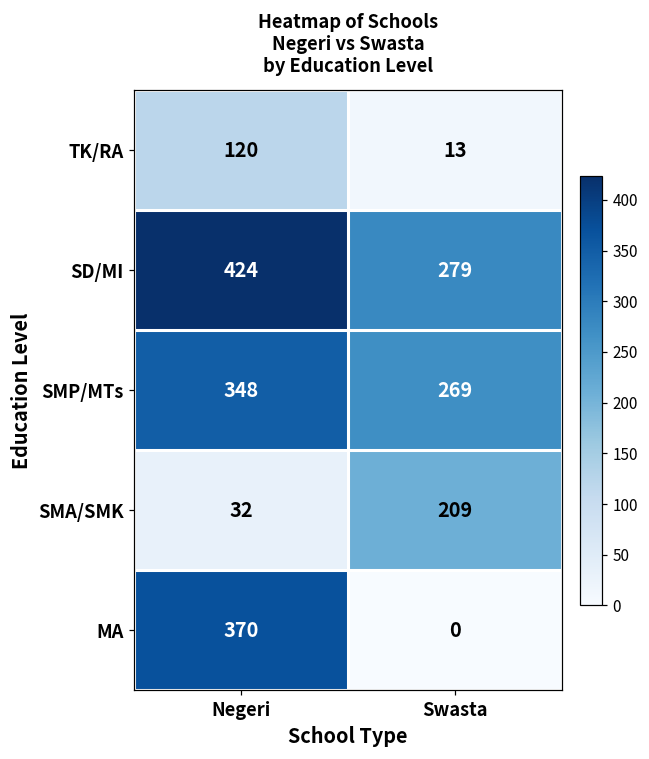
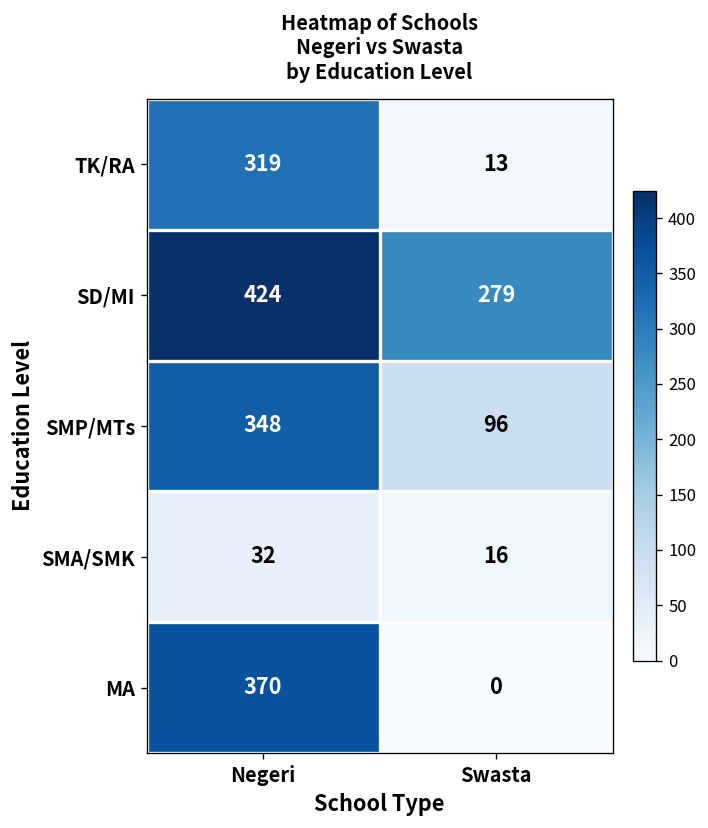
  {
    "TK/RA": {
-     "Negeri": 120,
+     "Negeri": 319,
      "Swasta": 13
    },
    "SD/MI": {
      "Negeri": 424,
      "Swasta": 279
    },
    "SMP/MTs": {
      "Negeri": 348,
-     "Swasta": 269
+     "Swasta": 96
    },
    "SMA/SMK": {
      "Negeri": 32,
-     "Swasta": 209
+     "Swasta": 16
    },
    "MA": {
      "Negeri": 370,
      "Swasta": 0
    }
  }
